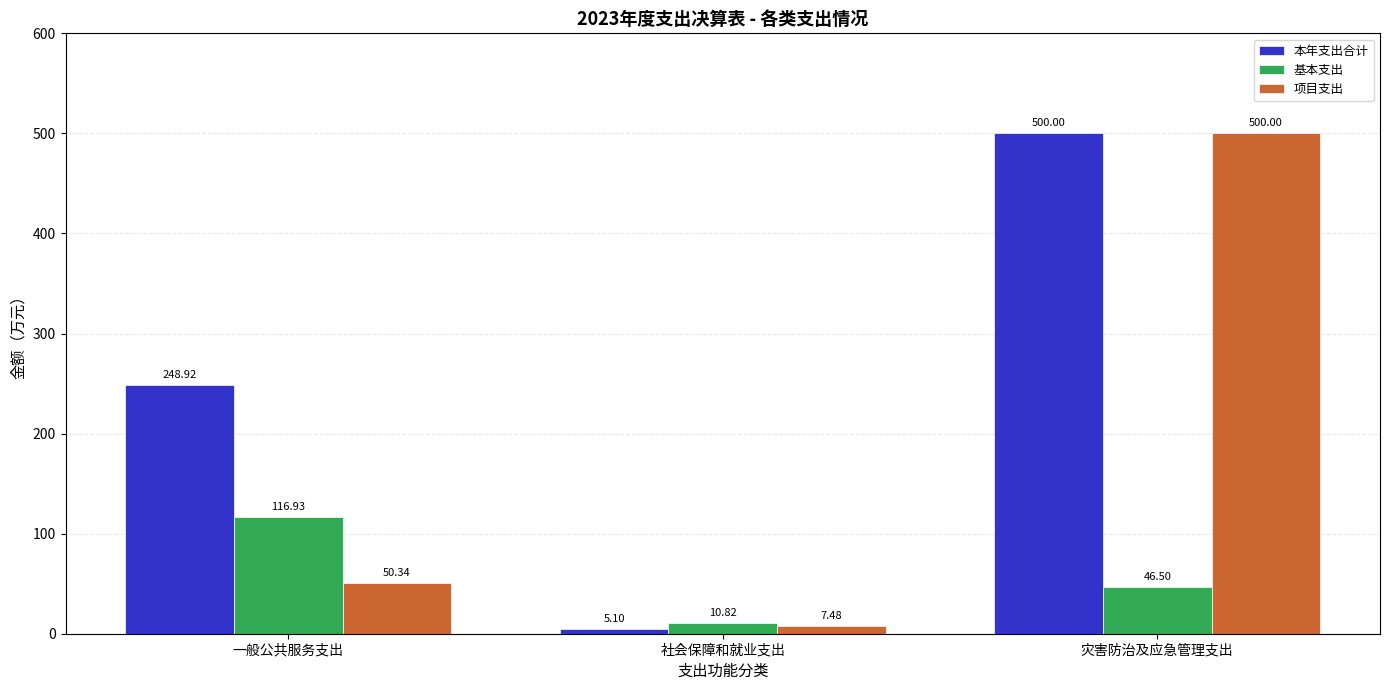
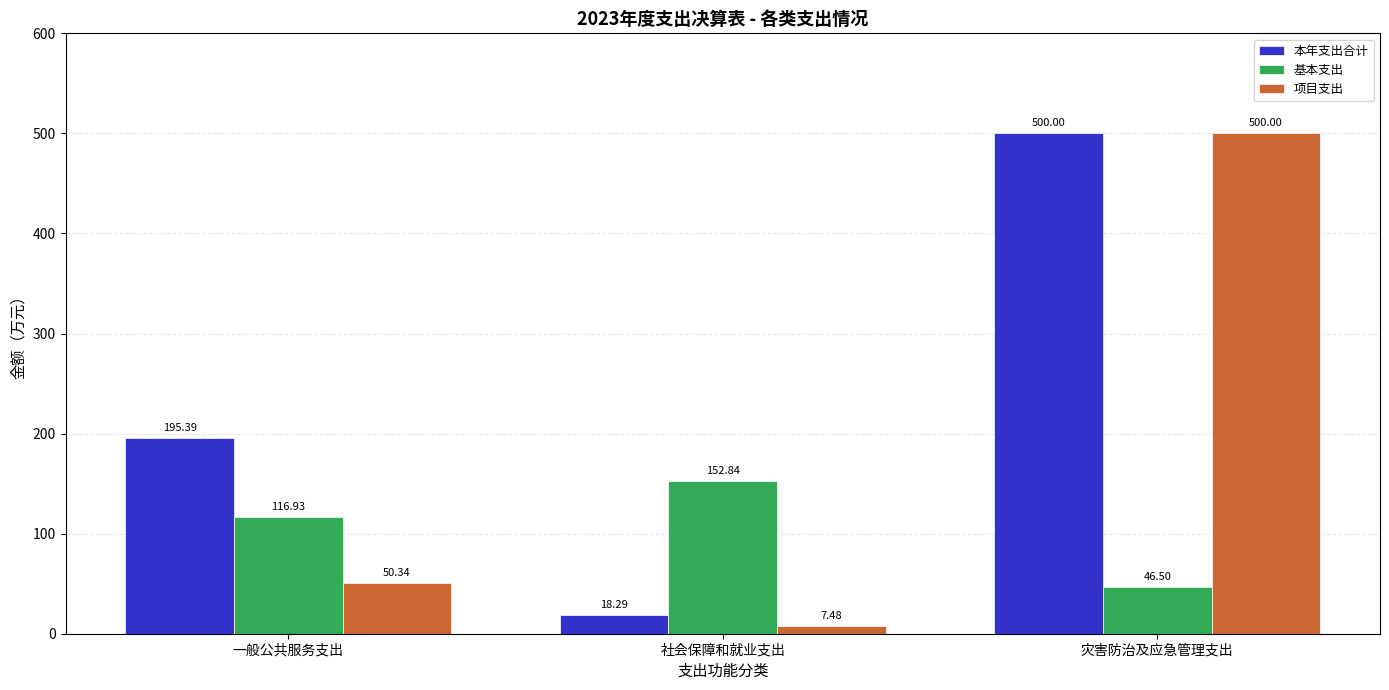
  {
    "本年支出合计": {
-     "一般公共服务支出": 248.92,
-     "社会保障和就业支出": 5.10,
+     "一般公共服务支出": 195.39,
+     "社会保障和就业支出": 18.29,
      "灾害防治及应急管理支出": 500.00
    },
    "基本支出": {
      "一般公共服务支出": 116.93,
-     "社会保障和就业支出": 10.82,
+     "社会保障和就业支出": 152.84,
      "灾害防治及应急管理支出": 46.50
    },
    "项目支出": {
      "一般公共服务支出": 50.34,
      "社会保障和就业支出": 7.48,
      "灾害防治及应急管理支出": 500.00
    }
  }
